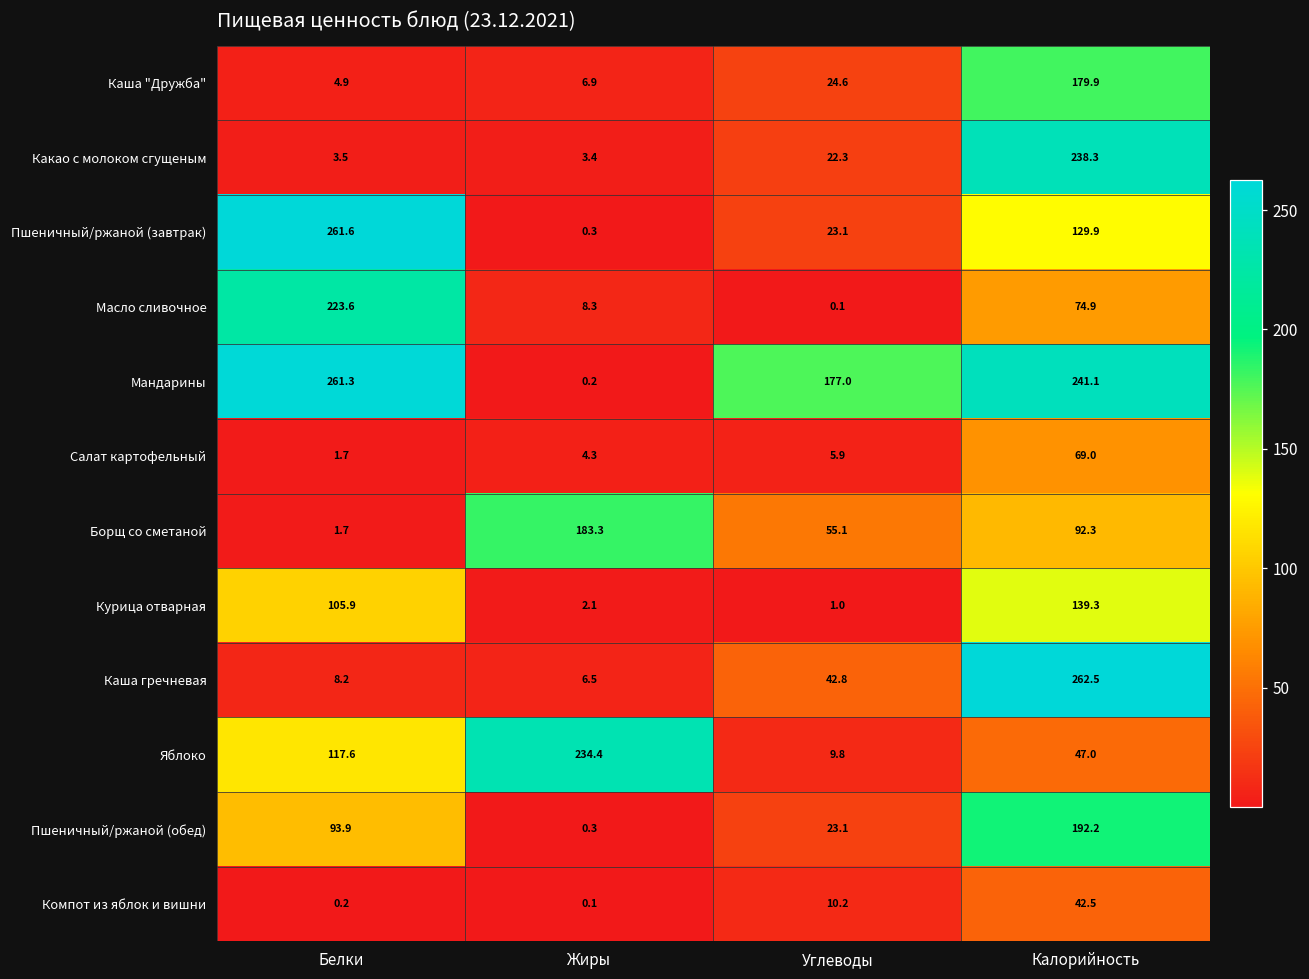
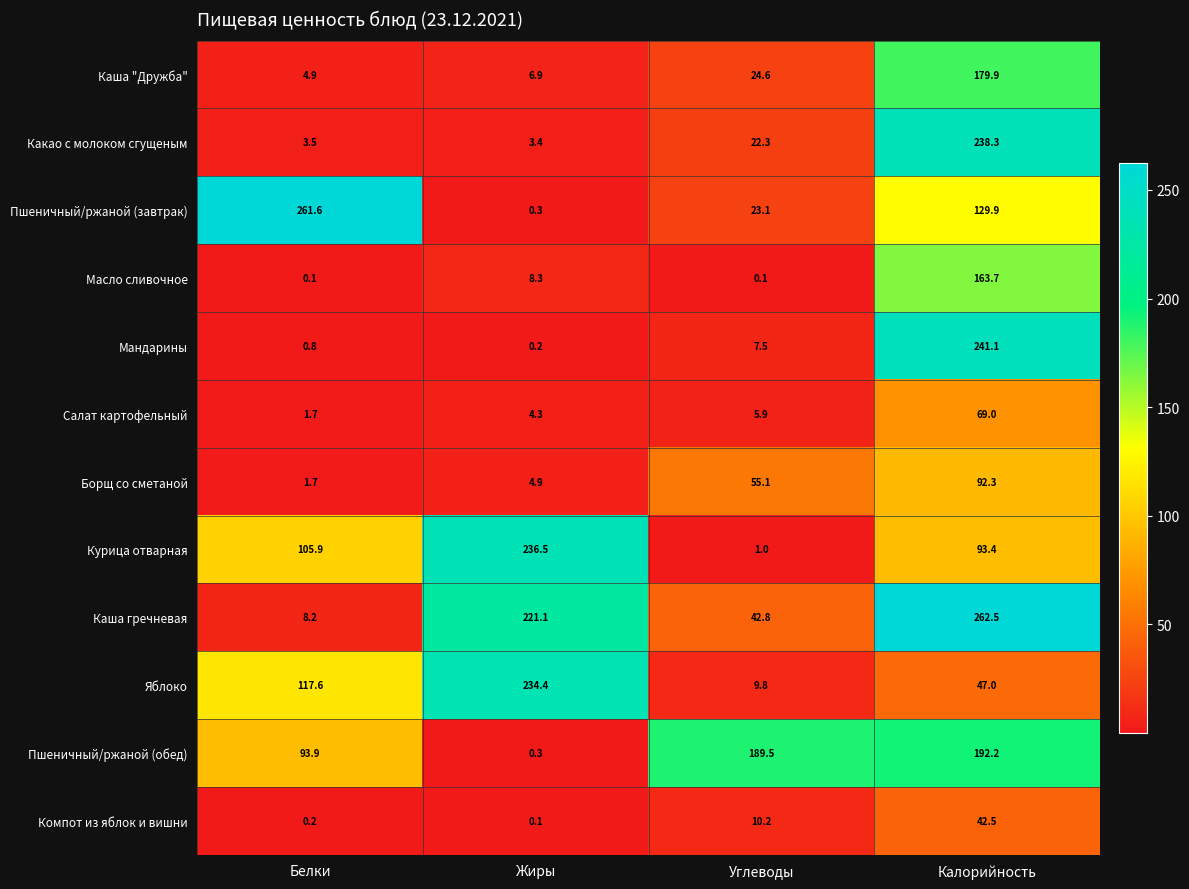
  {
    "Каша \"Дружба\"": {
      "Белки": 4.9,
      "Жиры": 6.9,
      "Углеводы": 24.6,
      "Калорийность": 179.9
    },
    "Какао с молоком сгущеным": {
      "Белки": 3.5,
      "Жиры": 3.4,
      "Углеводы": 22.3,
      "Калорийность": 238.3
    },
    "Пшеничный/ржаной (завтрак)": {
      "Белки": 261.6,
      "Жиры": 0.3,
      "Углеводы": 23.1,
      "Калорийность": 129.9
    },
    "Масло сливочное": {
-     "Белки": 223.6,
+     "Белки": 0.1,
      "Жиры": 8.3,
      "Углеводы": 0.1,
-     "Калорийность": 74.9
+     "Калорийность": 163.7
    },
    "Мандарины": {
-     "Белки": 261.3,
+     "Белки": 0.8,
      "Жиры": 0.2,
-     "Углеводы": 177.0,
+     "Углеводы": 7.5,
      "Калорийность": 241.1
    },
    "Салат картофельный": {
      "Белки": 1.7,
      "Жиры": 4.3,
      "Углеводы": 5.9,
      "Калорийность": 69.0
    },
    "Борщ со сметаной": {
      "Белки": 1.7,
-     "Жиры": 183.3,
+     "Жиры": 4.9,
      "Углеводы": 55.1,
      "Калорийность": 92.3
    },
    "Курица отварная": {
      "Белки": 105.9,
-     "Жиры": 2.1,
+     "Жиры": 236.5,
      "Углеводы": 1.0,
-     "Калорийность": 139.3
+     "Калорийность": 93.4
    },
    "Каша гречневая": {
      "Белки": 8.2,
-     "Жиры": 6.5,
+     "Жиры": 221.1,
      "Углеводы": 42.8,
      "Калорийность": 262.5
    },
    "Яблоко": {
      "Белки": 117.6,
      "Жиры": 234.4,
      "Углеводы": 9.8,
      "Калорийность": 47.0
    },
    "Пшеничный/ржаной (обед)": {
      "Белки": 93.9,
      "Жиры": 0.3,
-     "Углеводы": 23.1,
+     "Углеводы": 189.5,
      "Калорийность": 192.2
    },
    "Компот из яблок и вишни": {
      "Белки": 0.2,
      "Жиры": 0.1,
      "Углеводы": 10.2,
      "Калорийность": 42.5
    }
  }
